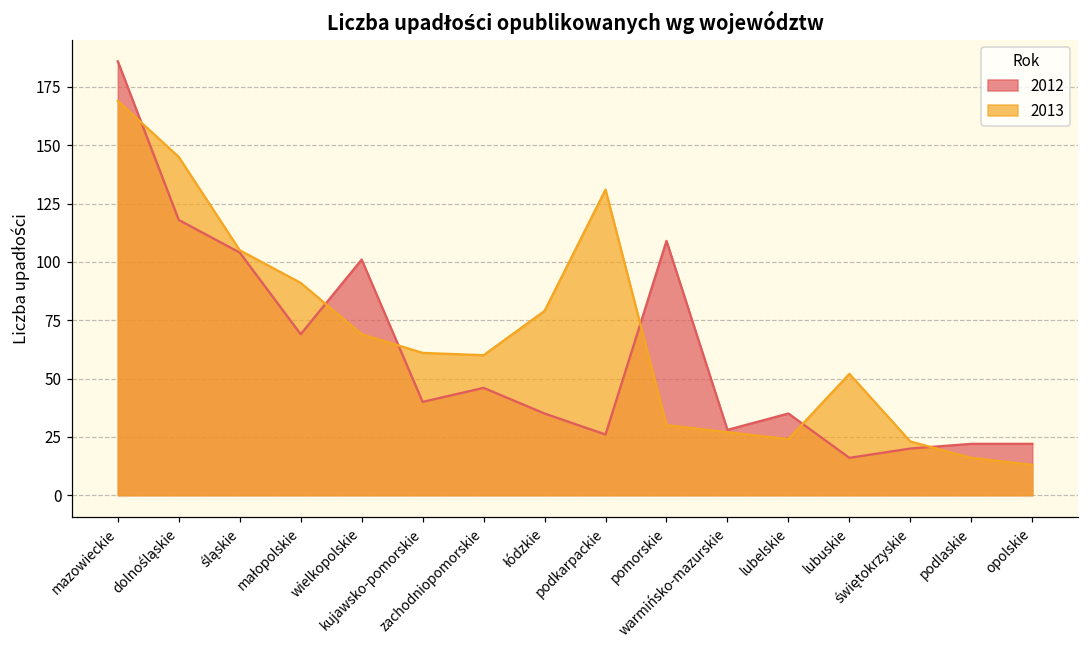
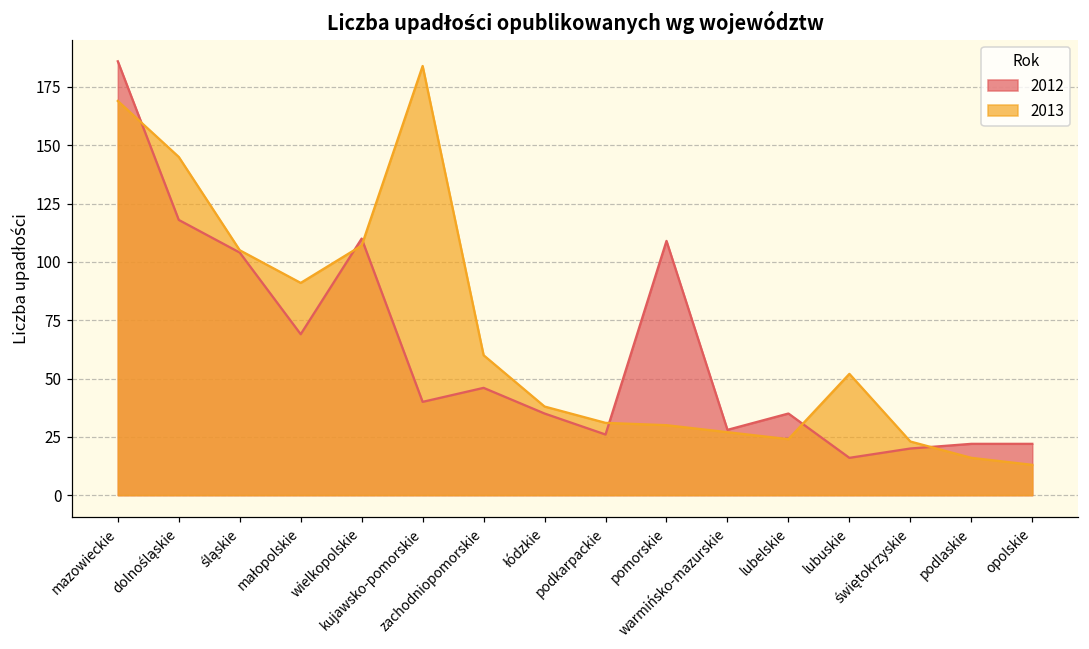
  {
    "2012": {
      "mazowieckie": 186,
      "dolnośląskie": 118,
      "małopolskie": 69,
-     "wielkopolskie": 101,
+     "wielkopolskie": 110,
      "kujawsko-pomorskie": 40,
      "zachodniopomorskie": 46,
      "łódzkie": 35,
      "podkarpackie": 26,
      "pomorskie": 109,
      "lubelskie": 35,
      "lubuskie": 16,
      "świętokrzyskie": 20,
      "podlaskie": 22,
      "opolskie": 22
    },
    "2013": {
      "mazowieckie": 169,
      "dolnośląskie": 145,
      "małopolskie": 91,
-     "wielkopolskie": 69,
-     "kujawsko-pomorskie": 61,
+     "wielkopolskie": 107,
+     "kujawsko-pomorskie": 184,
      "zachodniopomorskie": 60,
-     "łódzkie": 79,
-     "podkarpackie": 131,
+     "łódzkie": 38,
+     "podkarpackie": 31,
      "pomorskie": 30,
      "lubelskie": 24,
      "lubuskie": 52,
      "świętokrzyskie": 23,
      "podlaskie": 16,
      "opolskie": 13
    }
  }
